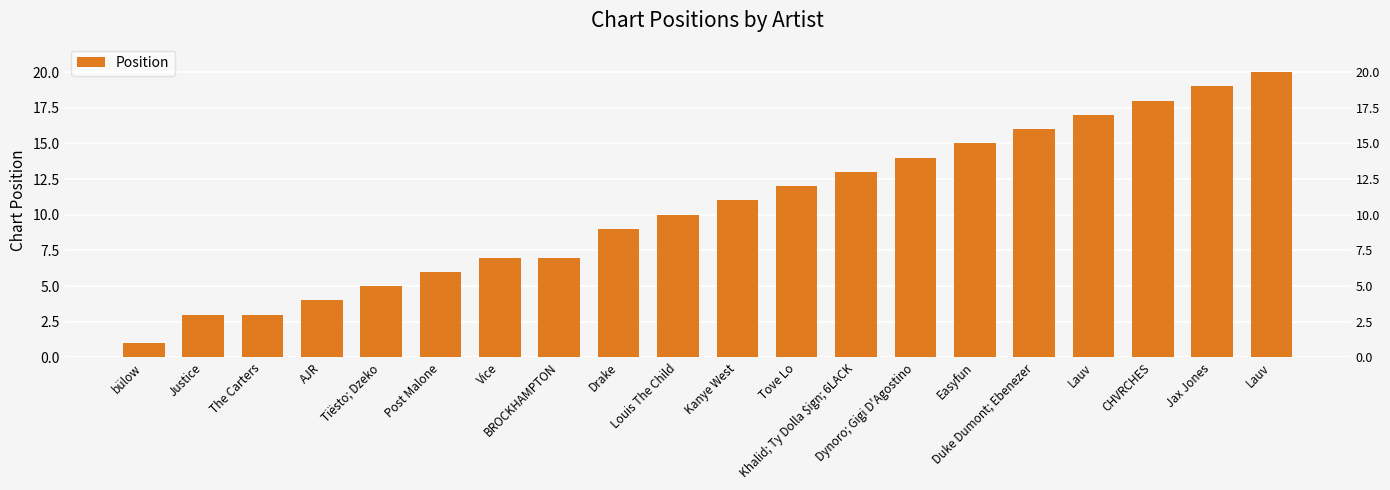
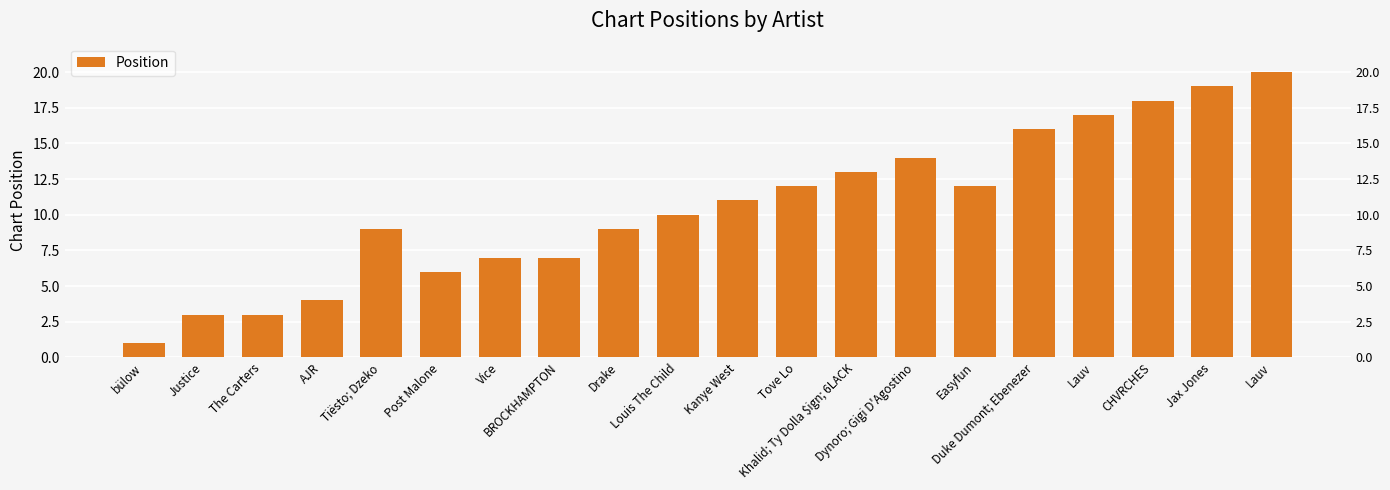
  {
    "bülow": 1,
    "Justice": 3,
    "The Carters": 3,
    "AJR": 4,
-   "Tiësto; Dzeko": 5,
+   "Tiësto; Dzeko": 9,
    "Post Malone": 6,
    "Vice": 7,
    "BROCKHAMPTON": 7,
    "Drake": 9,
    "Louis The Child": 10,
    "Kanye West": 11,
    "Tove Lo": 12,
    "Khalid; Ty Dolla $ign; 6LACK": 13,
    "Dynoro; Gigi D'Agostino": 14,
-   "Easyfun": 15,
+   "Easyfun": 12,
    "Duke Dumont; Ebenezer": 16,
    "CHVRCHES": 18,
    "Jax Jones": 19
  }
